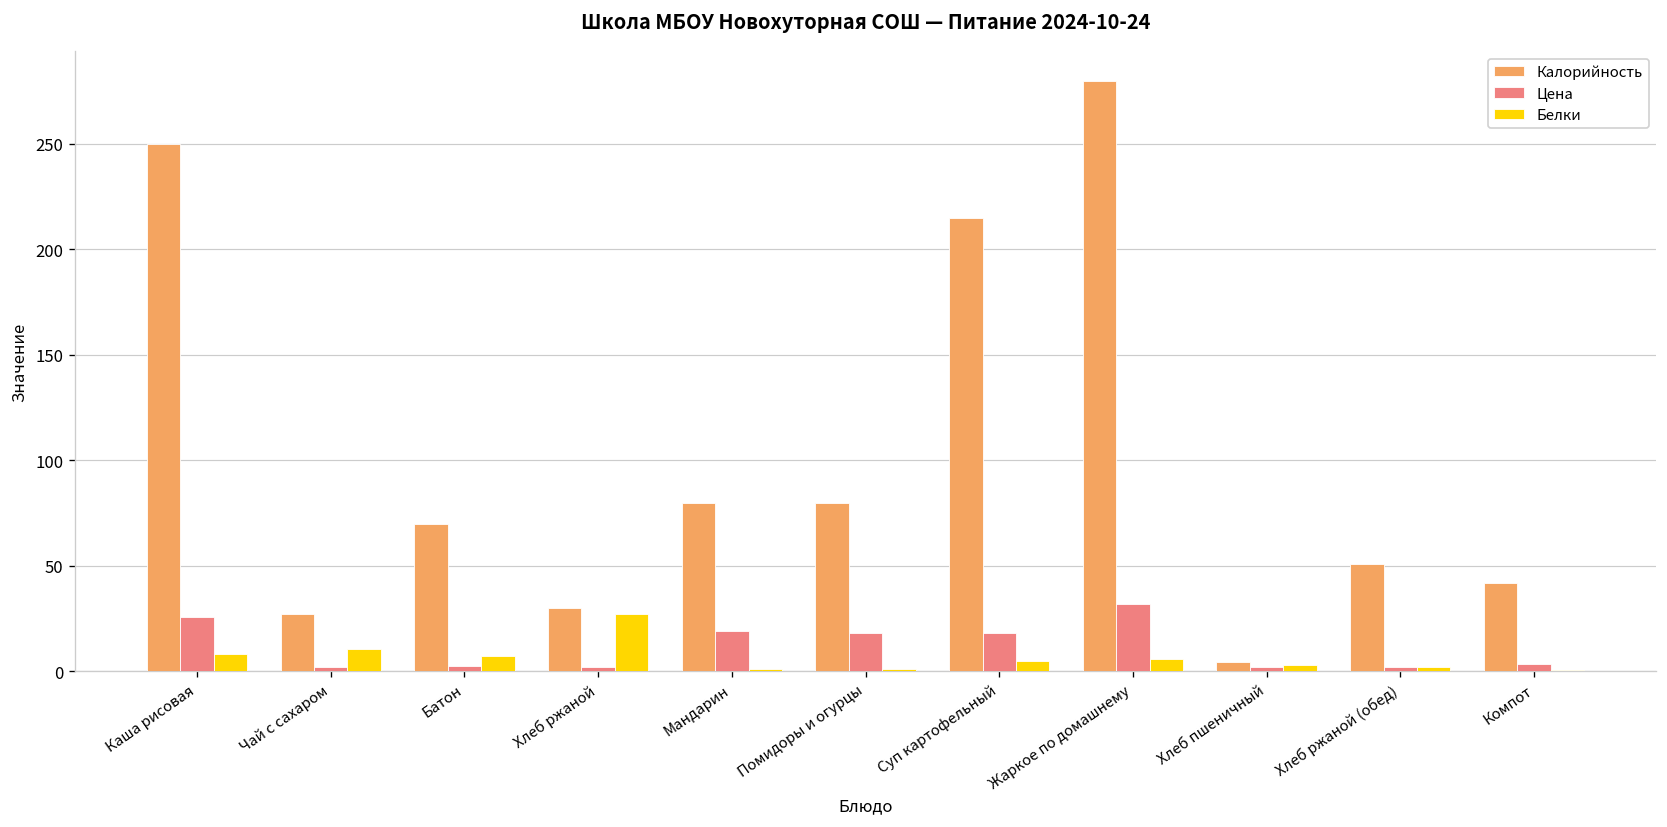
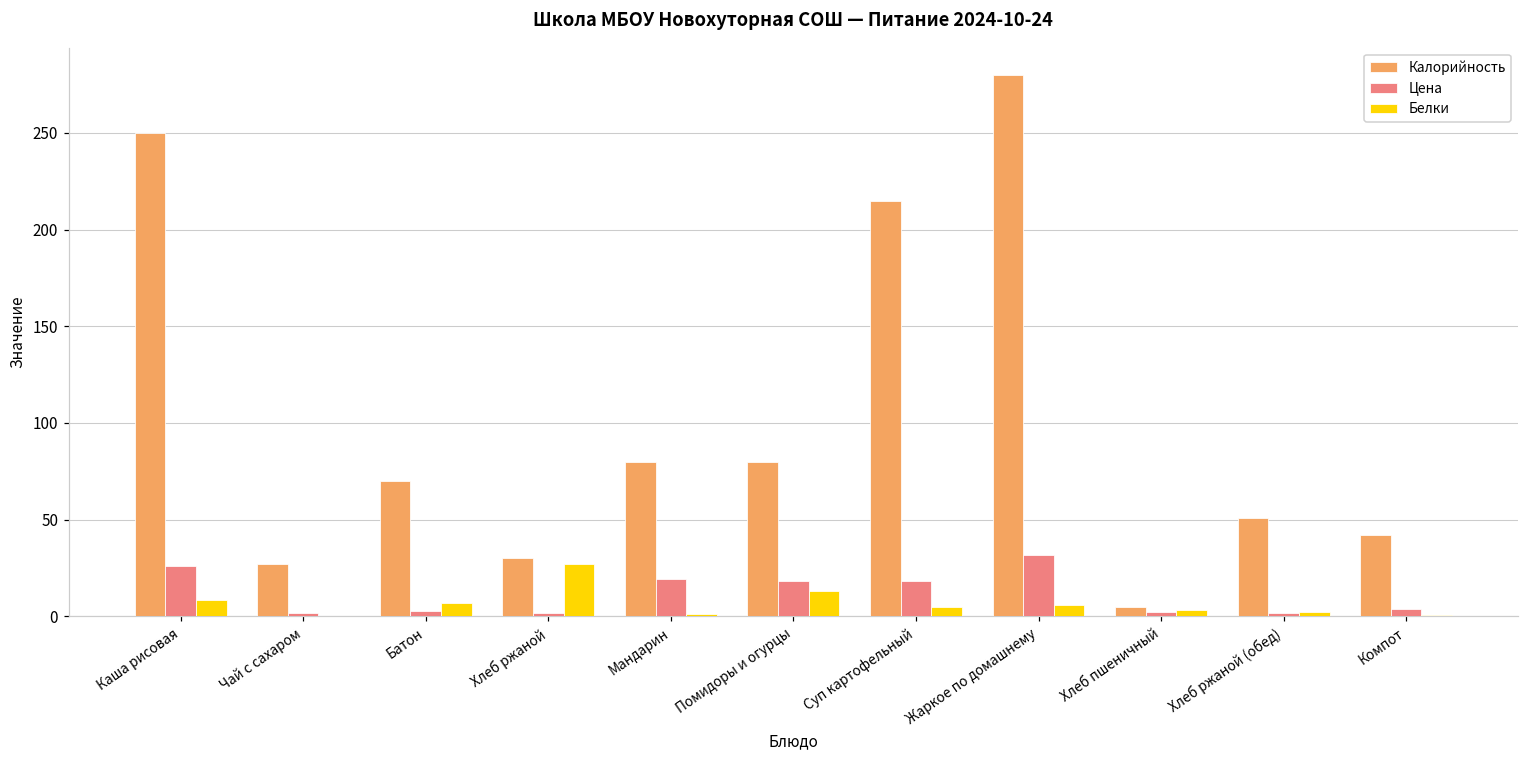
  {
    "Белки": {
      "Каша рисовая": 8,
-     "Чай с сахаром": 11,
+     "Чай с сахаром": 0,
      "Батон": 7,
      "Хлеб ржаной": 27,
-     "Помидоры и огурцы": 1,
+     "Помидоры и огурцы": 13,
      "Суп картофельный": 5,
      "Жаркое по домашнему": 6,
      "Хлеб пшеничный": 3,
      "Хлеб ржаной (обед)": 2
    }
  }
